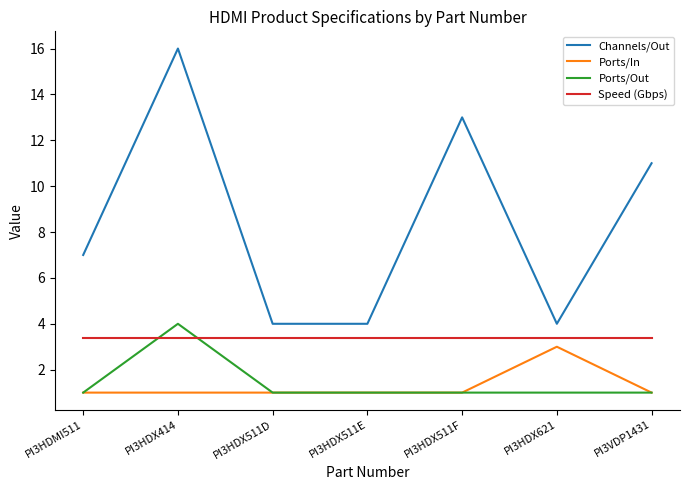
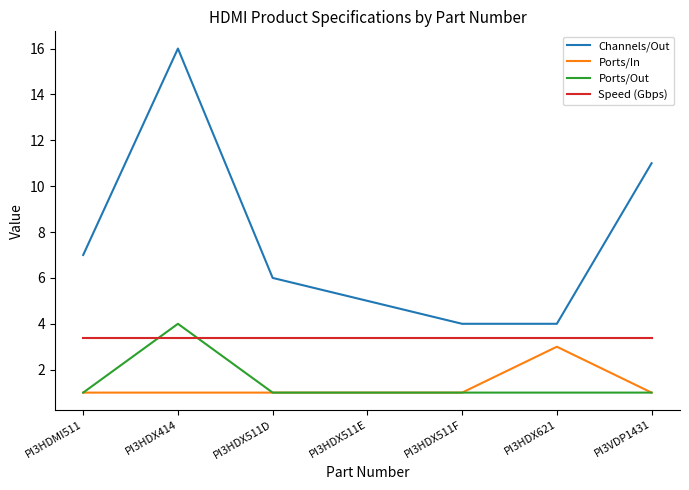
  {
    "Channels/Out": {
      "PI3HDMI511": 7,
      "PI3HDX414": 16,
-     "PI3HDX511D": 4,
-     "PI3HDX511E": 4,
-     "PI3HDX511F": 13,
+     "PI3HDX511D": 6,
+     "PI3HDX511E": 5,
+     "PI3HDX511F": 4,
      "PI3HDX621": 4,
      "PI3VDP1431": 11
    },
    "Ports/In": {
      "PI3HDX414": 1,
      "PI3HDX621": 3
    },
    "Ports/Out": {
      "PI3HDX414": 4,
      "PI3HDX621": 1
    },
    "Speed (Gbps)": {
      "PI3HDMI511": 3.4,
      "PI3HDX414": 3.4,
      "PI3HDX511D": 3.4,
      "PI3HDX511E": 3.4,
      "PI3HDX511F": 3.4,
      "PI3HDX621": 3.4,
      "PI3VDP1431": 3.4
    }
  }
